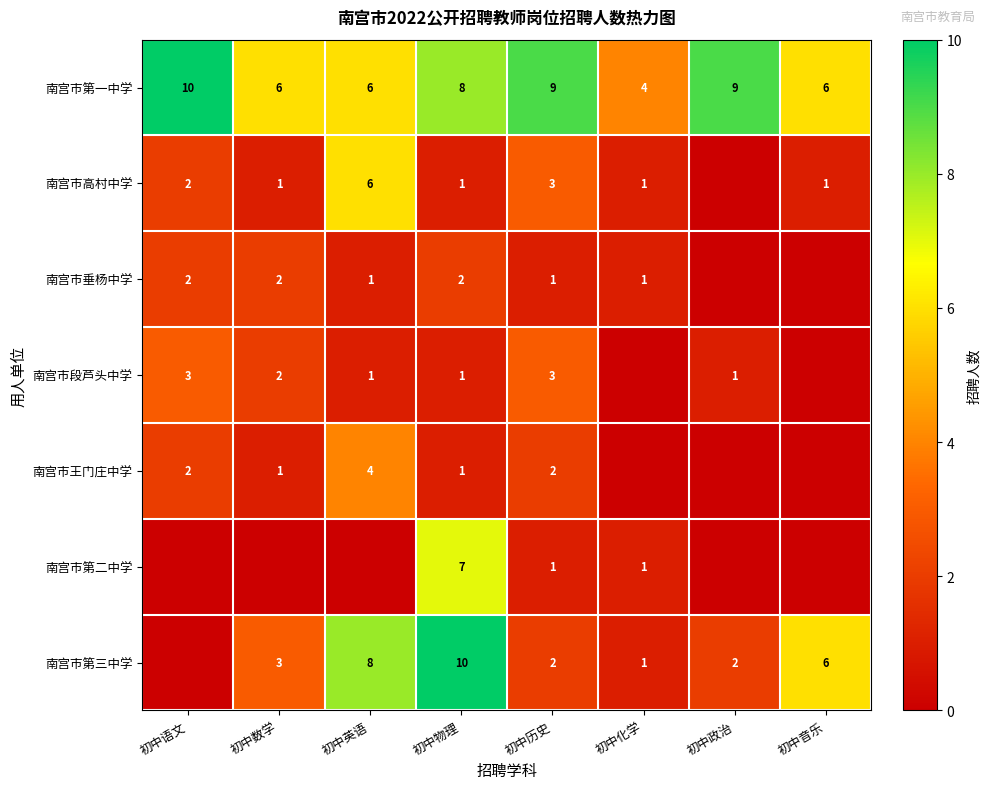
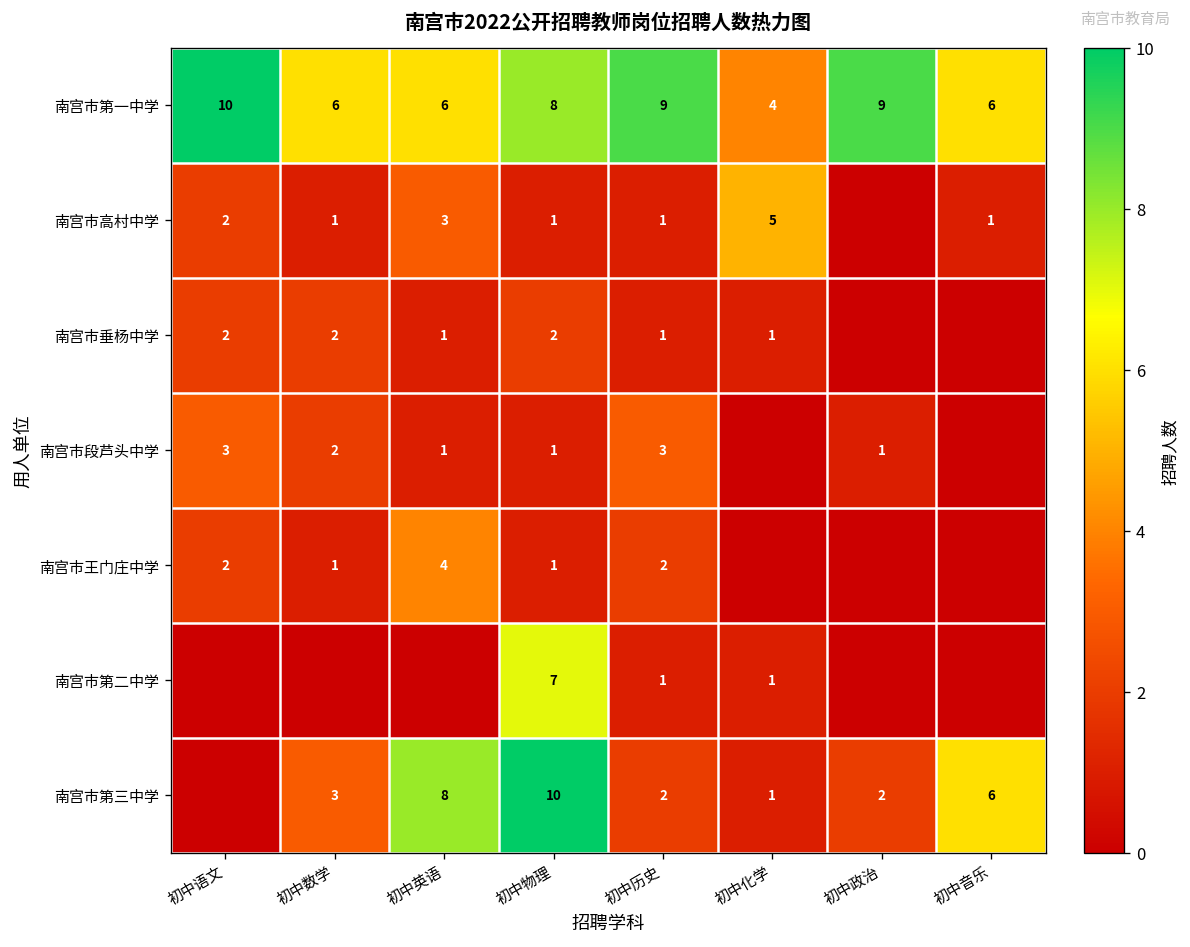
  {
    "南宫市第一中学": {
      "初中语文": 10,
      "初中数学": 6,
      "初中英语": 6,
      "初中物理": 8,
      "初中历史": 9,
      "初中化学": 4,
      "初中政治": 9,
      "初中音乐": 6
    },
    "南宫市高村中学": {
      "初中语文": 2,
      "初中数学": 1,
-     "初中英语": 6,
+     "初中英语": 3,
      "初中物理": 1,
-     "初中历史": 3,
-     "初中化学": 1,
+     "初中历史": 1,
+     "初中化学": 5,
      "初中音乐": 1
    },
    "南宫市垂杨中学": {
      "初中语文": 2,
      "初中数学": 2,
      "初中英语": 1,
      "初中物理": 2,
      "初中历史": 1,
      "初中化学": 1
    },
    "南宫市段芦头中学": {
      "初中语文": 3,
      "初中数学": 2,
      "初中英语": 1,
      "初中物理": 1,
      "初中历史": 3,
      "初中政治": 1
    },
    "南宫市王门庄中学": {
      "初中语文": 2,
      "初中数学": 1,
      "初中英语": 4,
      "初中物理": 1,
      "初中历史": 2
    },
    "南宫市第二中学": {
      "初中物理": 7,
      "初中历史": 1,
      "初中化学": 1
    },
    "南宫市第三中学": {
      "初中数学": 3,
      "初中英语": 8,
      "初中物理": 10,
      "初中历史": 2,
      "初中化学": 1,
      "初中政治": 2,
      "初中音乐": 6
    }
  }
